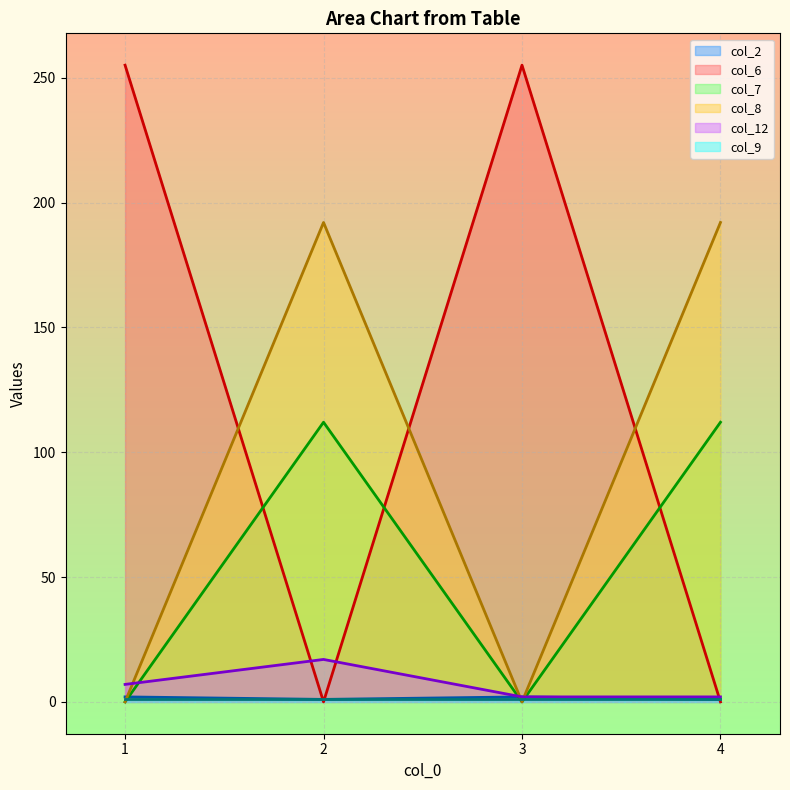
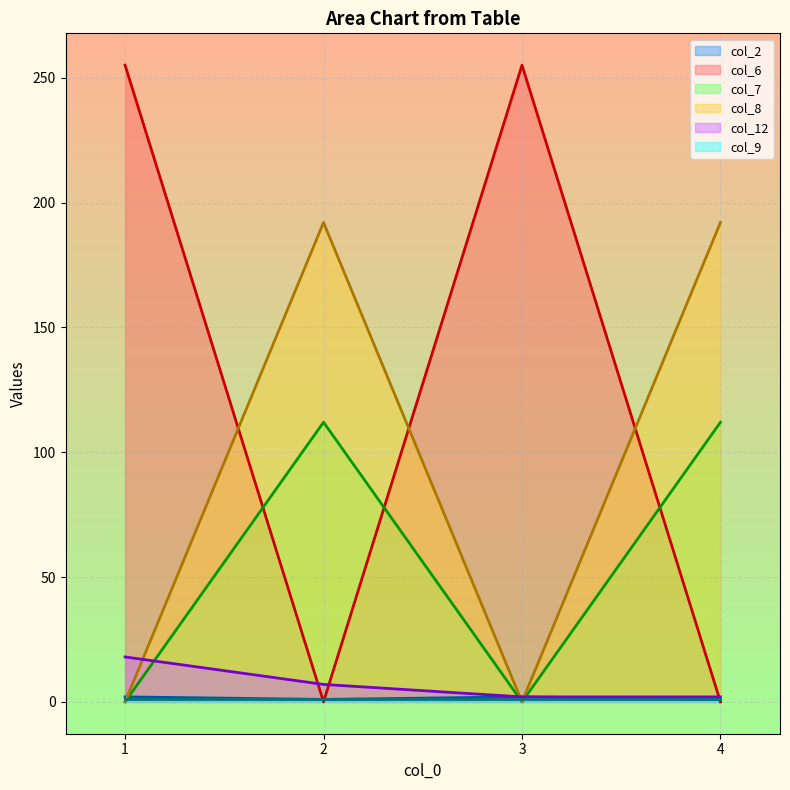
  {
    "col_6": {
      "1": 255,
      "3": 255
    },
    "col_7": {
      "2": 112,
      "4": 112
    },
    "col_8": {
      "2": 192,
      "4": 192
    },
    "col_12": {
-     "1": 7,
-     "2": 17
+     "1": 18,
+     "2": 7
    }
  }
